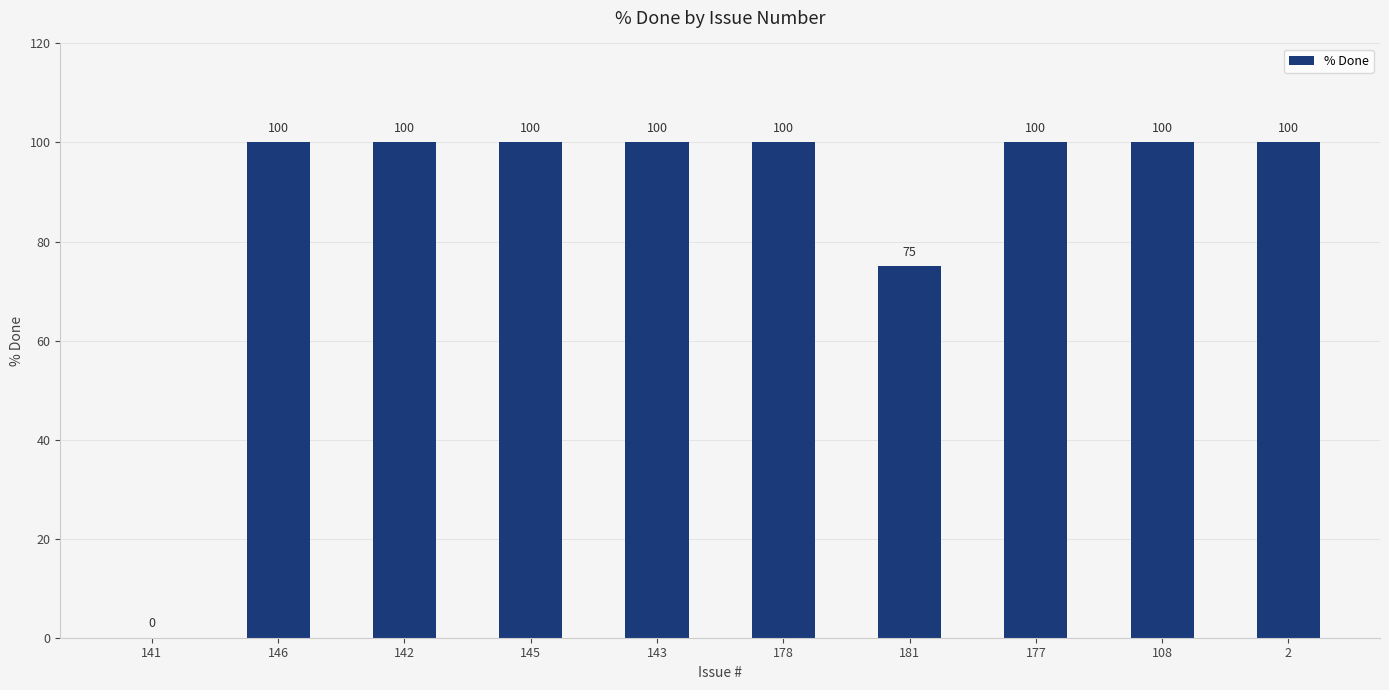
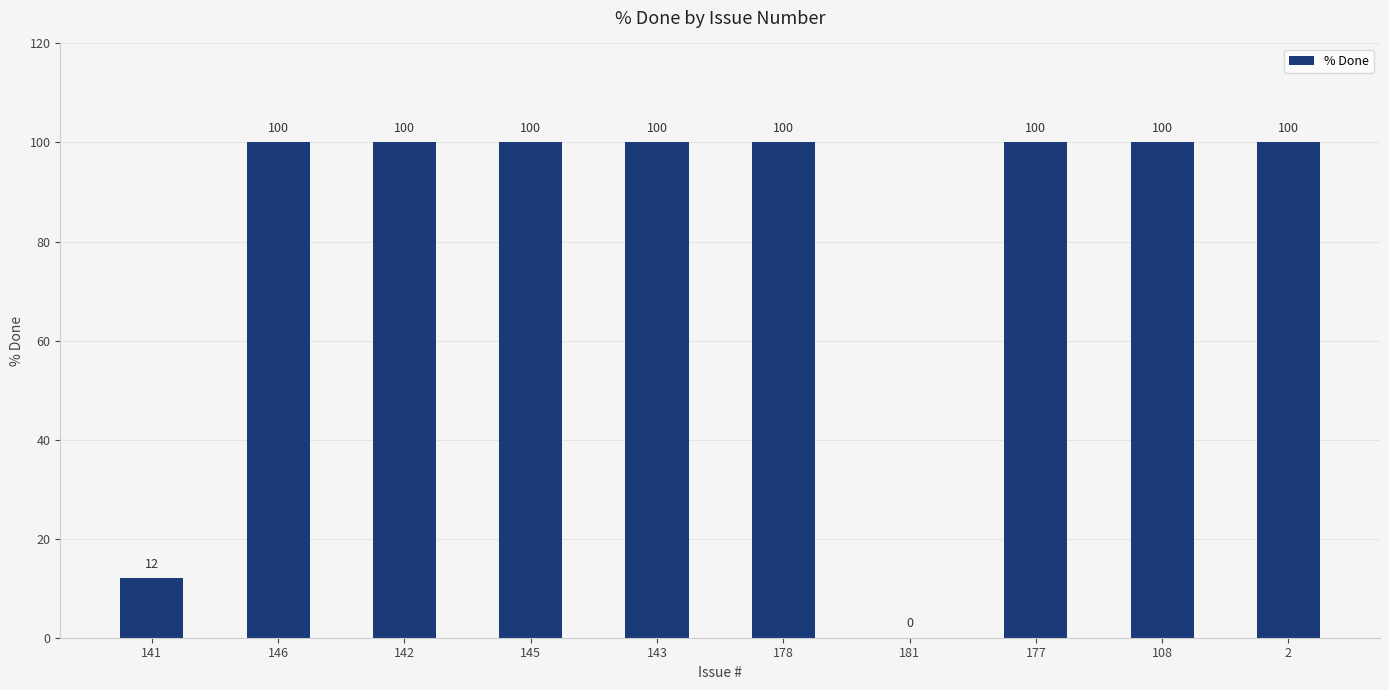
  {
-   "141": 0,
+   "141": 12,
    "146": 100,
    "142": 100,
    "145": 100,
    "143": 100,
    "178": 100,
-   "181": 75,
+   "181": 0,
    "177": 100,
    "108": 100,
    "2": 100
  }
